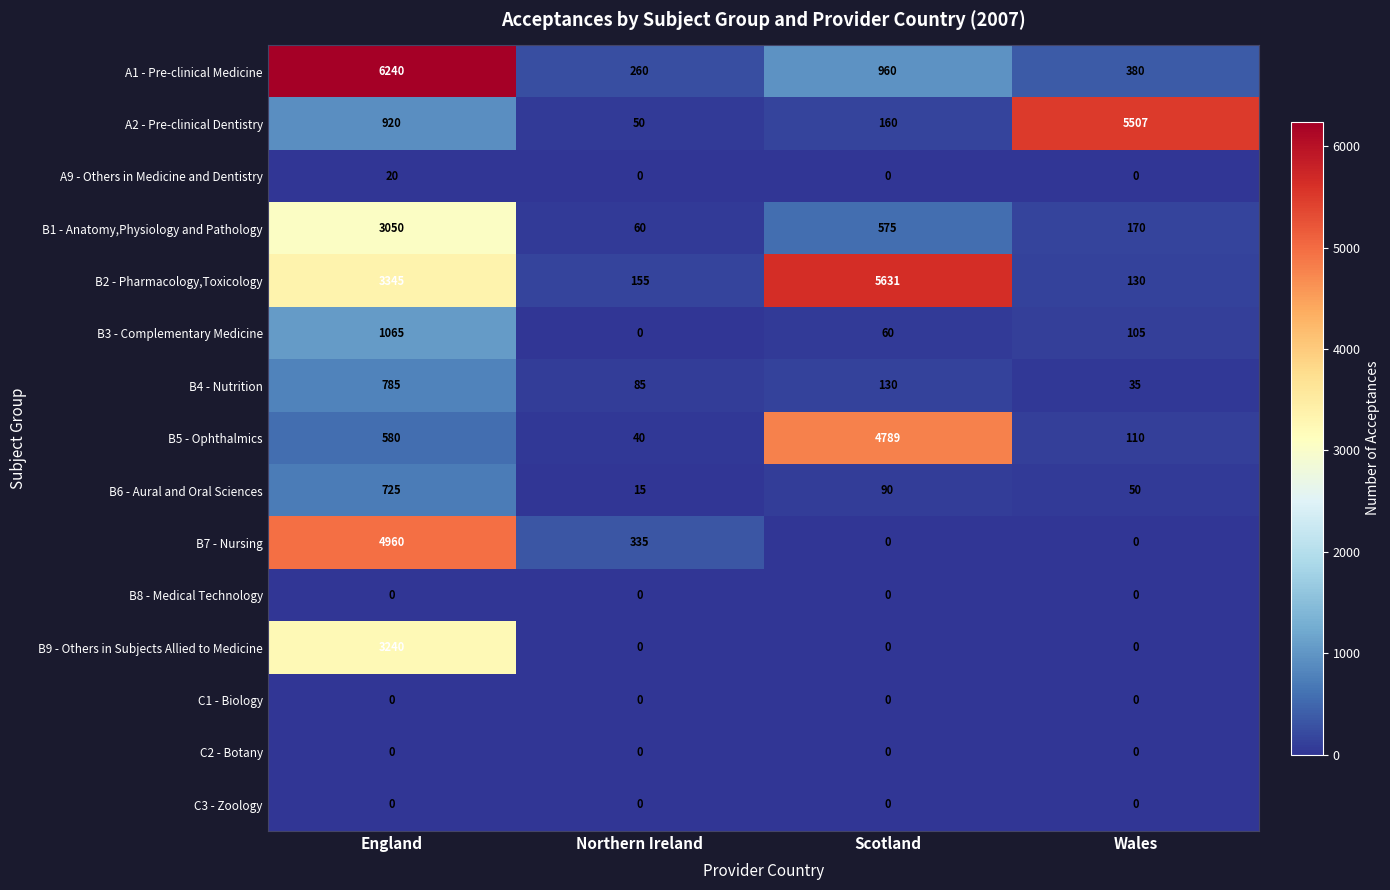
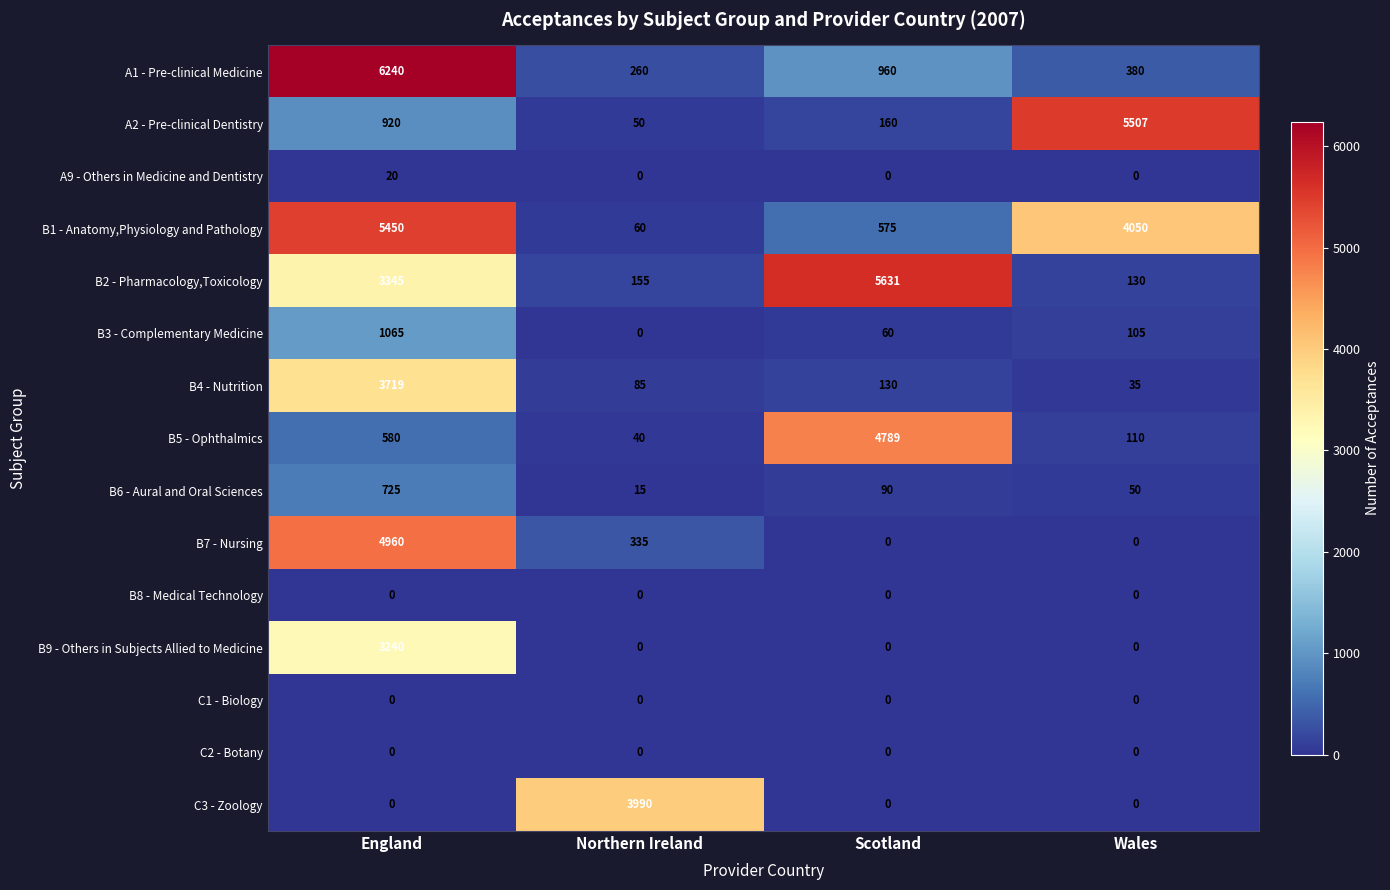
  {
    "A1 - Pre-clinical Medicine": {
      "England": 6240,
      "Northern Ireland": 260,
      "Scotland": 960,
      "Wales": 380
    },
    "A2 - Pre-clinical Dentistry": {
      "England": 920,
      "Northern Ireland": 50,
      "Scotland": 160,
      "Wales": 5507
    },
    "A9 - Others in Medicine and Dentistry": {
      "England": 20,
      "Northern Ireland": 0,
      "Scotland": 0,
      "Wales": 0
    },
    "B1 - Anatomy,Physiology and Pathology": {
-     "England": 3050,
+     "England": 5450,
      "Northern Ireland": 60,
      "Scotland": 575,
-     "Wales": 170
+     "Wales": 4050
    },
    "B2 - Pharmacology,Toxicology": {
      "England": 3345,
      "Northern Ireland": 155,
      "Scotland": 5631,
      "Wales": 130
    },
    "B3 - Complementary Medicine": {
      "England": 1065,
      "Northern Ireland": 0,
      "Scotland": 60,
      "Wales": 105
    },
    "B4 - Nutrition": {
-     "England": 785,
+     "England": 3719,
      "Northern Ireland": 85,
      "Scotland": 130,
      "Wales": 35
    },
    "B5 - Ophthalmics": {
      "England": 580,
      "Northern Ireland": 40,
      "Scotland": 4789,
      "Wales": 110
    },
    "B6 - Aural and Oral Sciences": {
      "England": 725,
      "Northern Ireland": 15,
      "Scotland": 90,
      "Wales": 50
    },
    "B7 - Nursing": {
      "England": 4960,
      "Northern Ireland": 335,
      "Scotland": 0,
      "Wales": 0
    },
    "B8 - Medical Technology": {
      "England": 0,
      "Northern Ireland": 0,
      "Scotland": 0,
      "Wales": 0
    },
    "B9 - Others in Subjects Allied to Medicine": {
      "England": 3240,
      "Northern Ireland": 0,
      "Scotland": 0,
      "Wales": 0
    },
    "C1 - Biology": {
      "England": 0,
      "Northern Ireland": 0,
      "Scotland": 0,
      "Wales": 0
    },
    "C2 - Botany": {
      "England": 0,
      "Northern Ireland": 0,
      "Scotland": 0,
      "Wales": 0
    },
    "C3 - Zoology": {
      "England": 0,
-     "Northern Ireland": 0,
+     "Northern Ireland": 3990,
      "Scotland": 0,
      "Wales": 0
    }
  }
